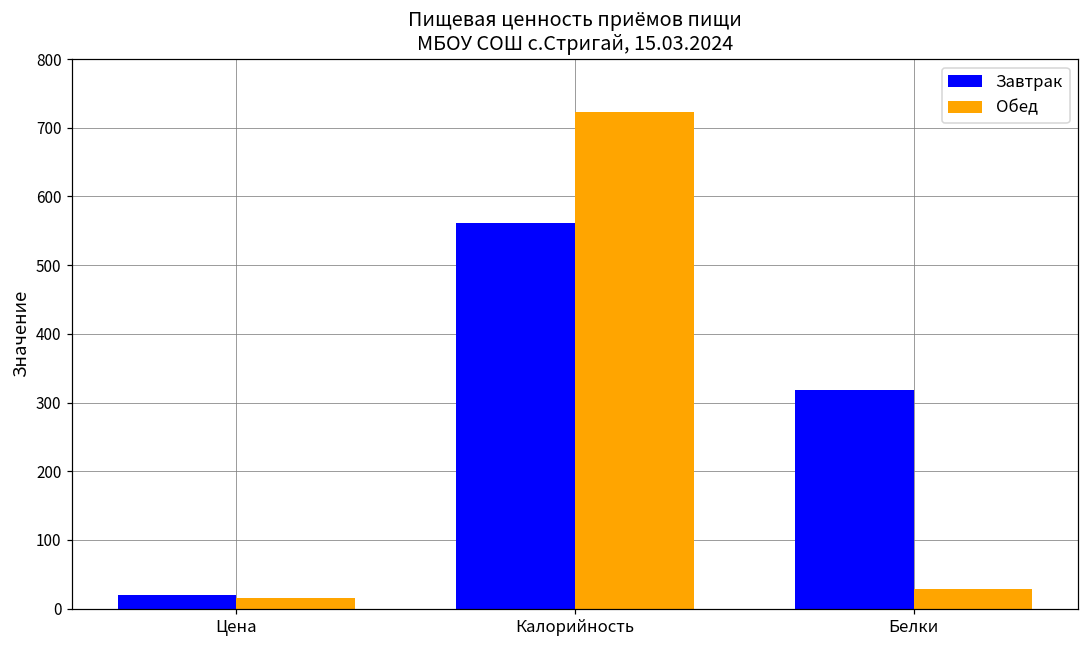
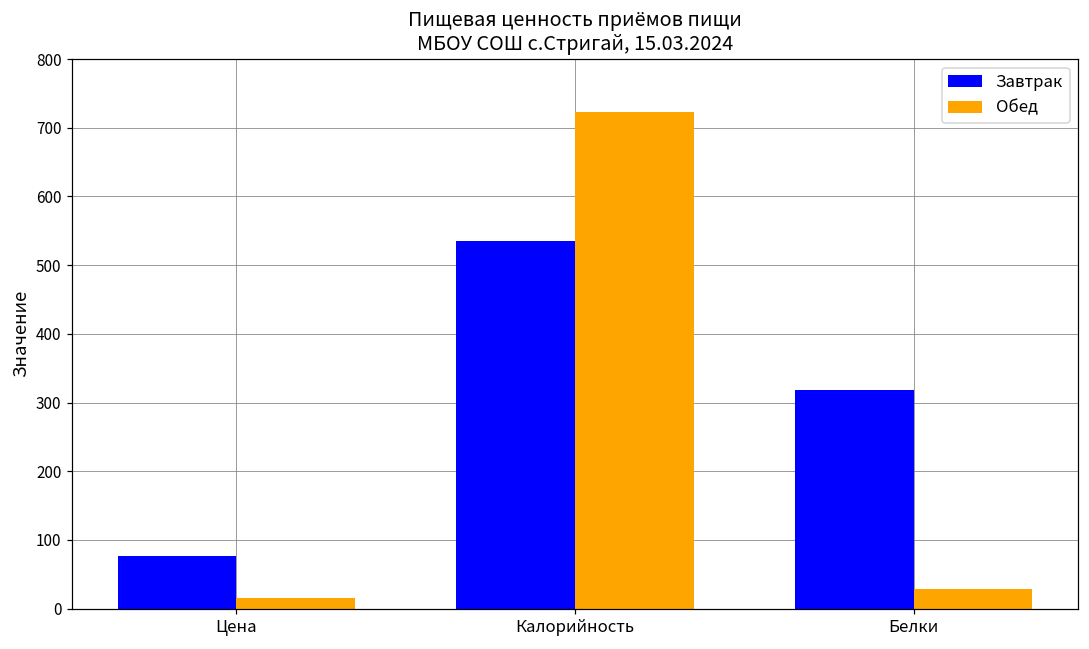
  {
    "Завтрак": {
-     "Цена": 20,
-     "Калорийность": 560,
+     "Цена": 80,
+     "Калорийность": 540,
      "Белки": 320
    },
    "Обед": {
      "Цена": 20,
      "Калорийность": 720,
      "Белки": 30
    }
  }
